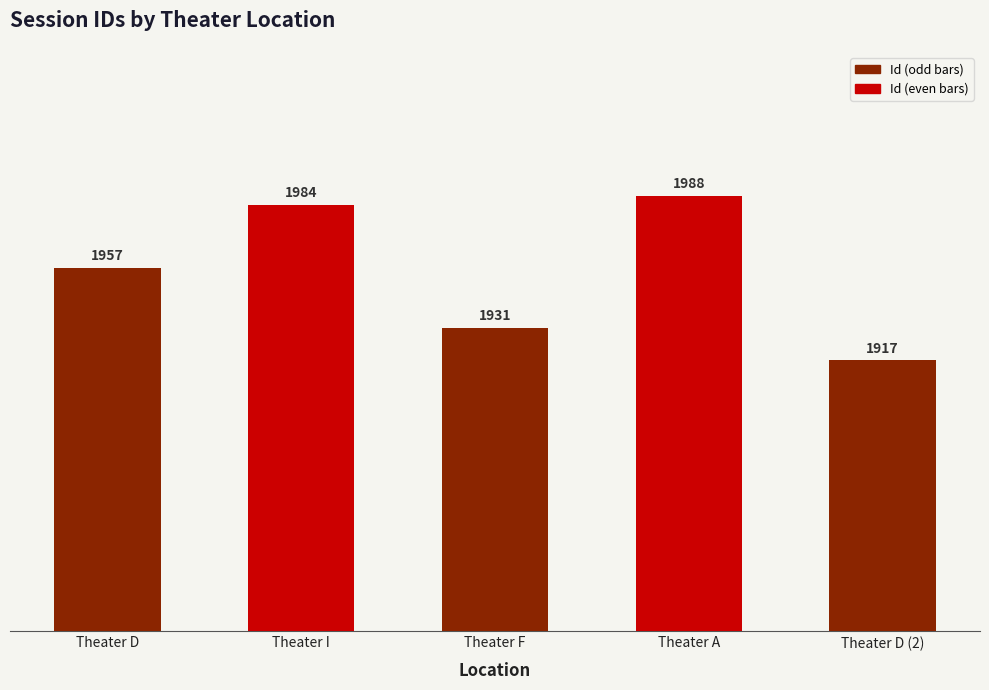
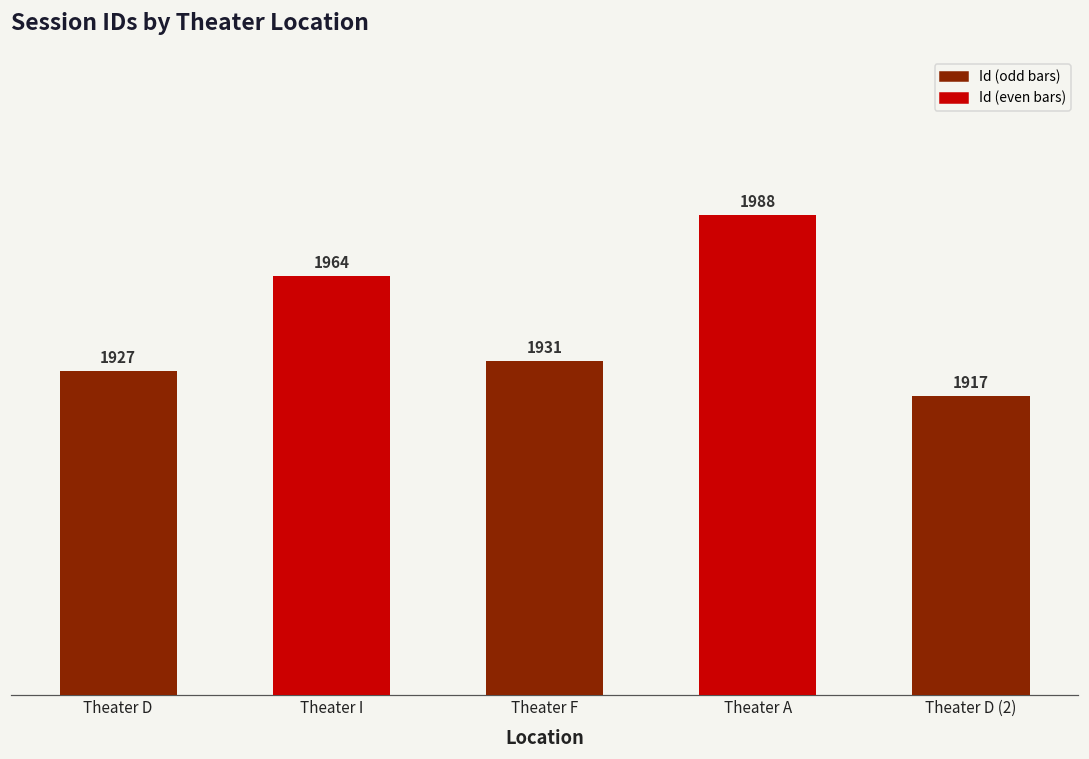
  {
-   "Theater D": 1957,
-   "Theater I": 1984,
+   "Theater D": 1927,
+   "Theater I": 1964,
    "Theater F": 1931,
    "Theater A": 1988,
    "Theater D (2)": 1917
  }
